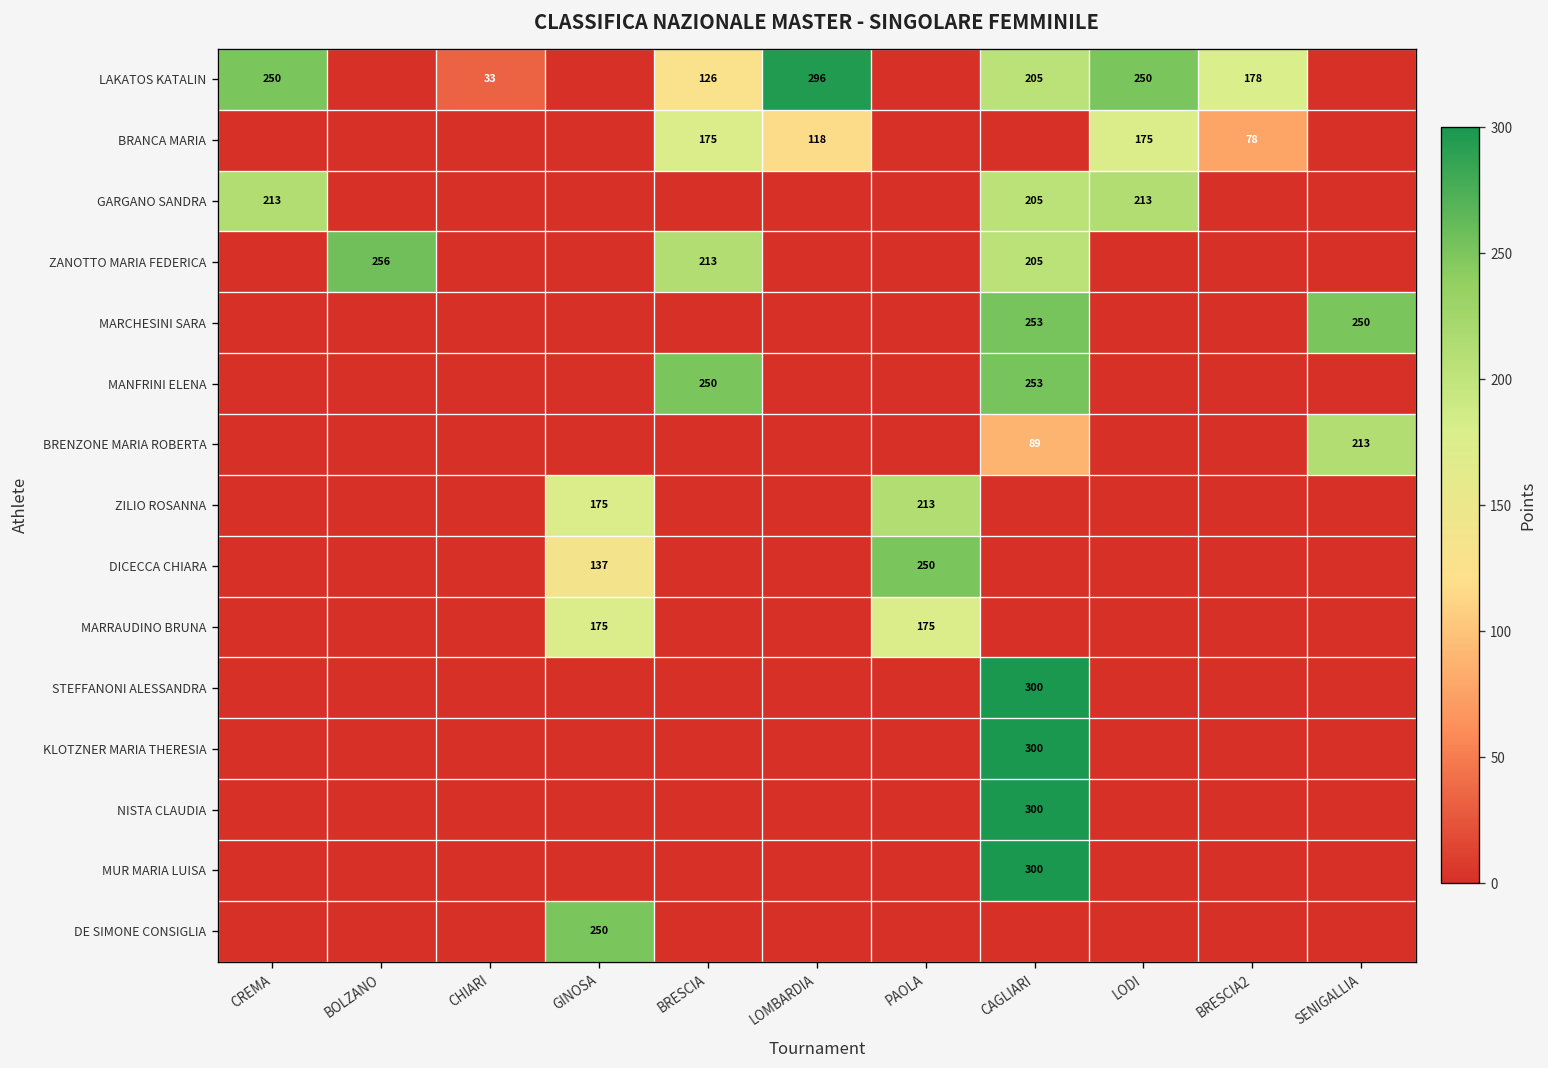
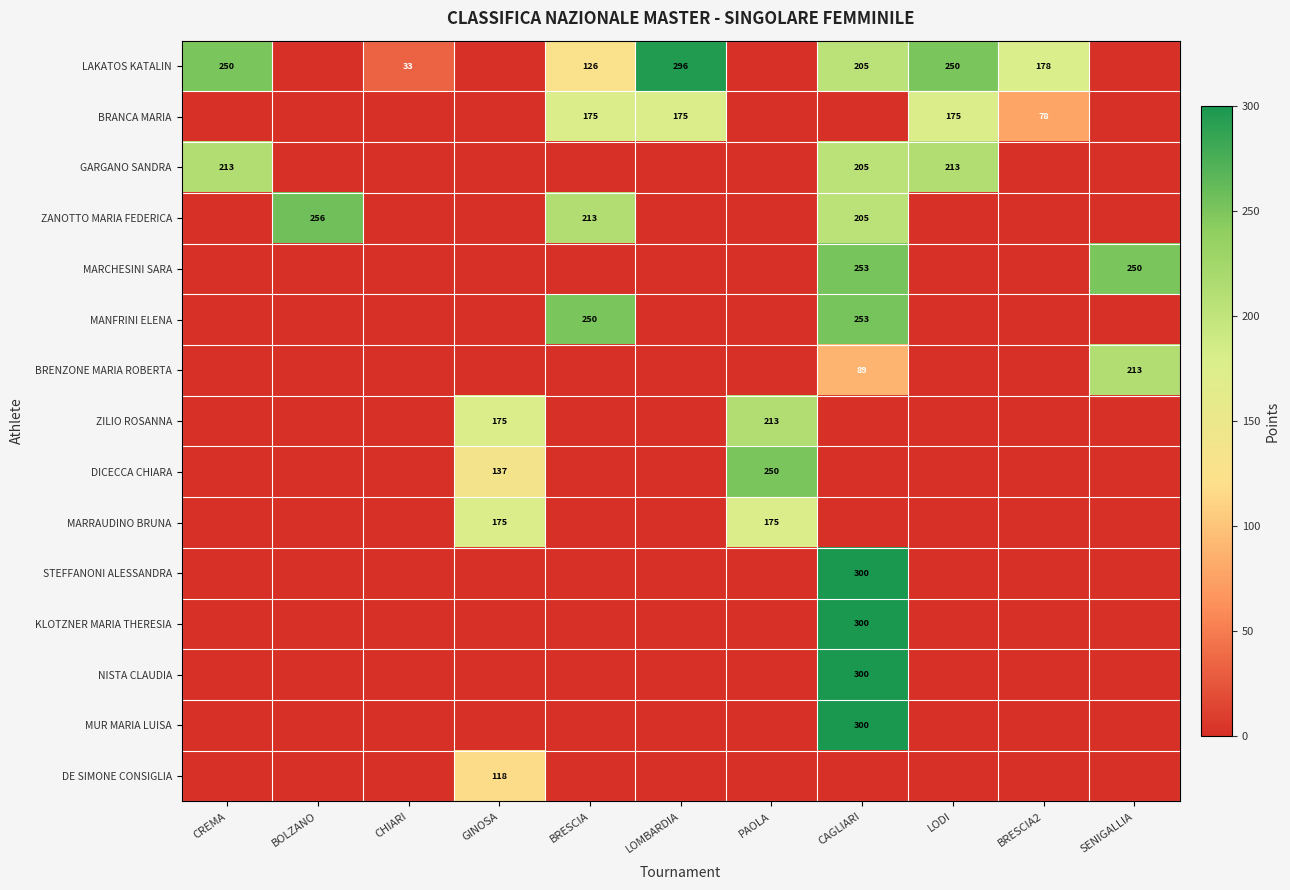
  {
    "LAKATOS KATALIN": {
      "CREMA": 250,
      "CHIARI": 33,
      "BRESCIA": 126,
      "LOMBARDIA": 296,
      "CAGLIARI": 205,
      "LODI": 250,
      "BRESCIA2": 178
    },
    "BRANCA MARIA": {
      "BRESCIA": 175,
-     "LOMBARDIA": 118,
+     "LOMBARDIA": 175,
      "LODI": 175,
      "BRESCIA2": 78
    },
    "GARGANO SANDRA": {
      "CREMA": 213,
      "CAGLIARI": 205,
      "LODI": 213
    },
    "ZANOTTO MARIA FEDERICA": {
      "BOLZANO": 256,
      "BRESCIA": 213,
      "CAGLIARI": 205
    },
    "MARCHESINI SARA": {
      "CAGLIARI": 253,
      "SENIGALLIA": 250
    },
    "MANFRINI ELENA": {
      "BRESCIA": 250,
      "CAGLIARI": 253
    },
    "BRENZONE MARIA ROBERTA": {
      "CAGLIARI": 89,
      "SENIGALLIA": 213
    },
    "ZILIO ROSANNA": {
      "GINOSA": 175,
      "PAOLA": 213
    },
    "DICECCA CHIARA": {
      "GINOSA": 137,
      "PAOLA": 250
    },
    "MARRAUDINO BRUNA": {
      "GINOSA": 175,
      "PAOLA": 175
    },
    "STEFFANONI ALESSANDRA": {
      "CAGLIARI": 300
    },
    "KLOTZNER MARIA THERESIA": {
      "CAGLIARI": 300
    },
    "NISTA CLAUDIA": {
      "CAGLIARI": 300
    },
    "MUR MARIA LUISA": {
      "CAGLIARI": 300
    },
    "DE SIMONE CONSIGLIA": {
-     "GINOSA": 250
+     "GINOSA": 118
    }
  }
